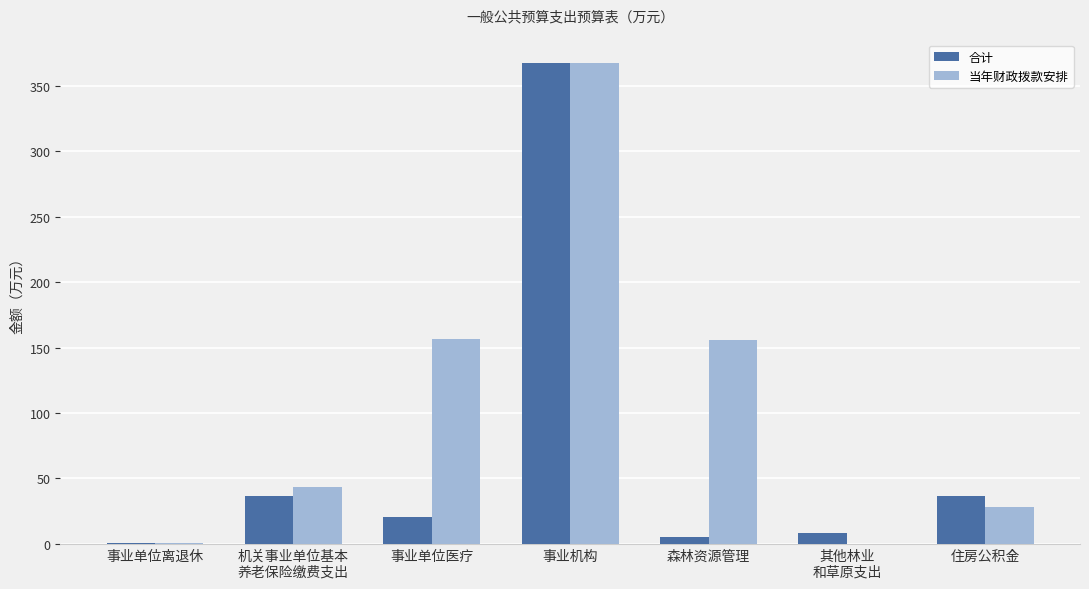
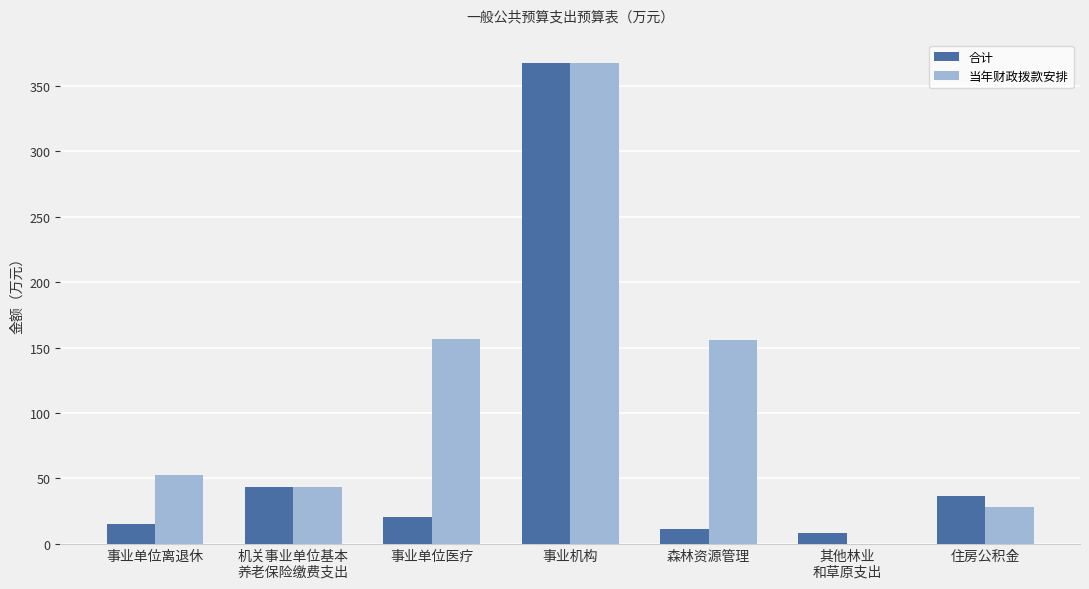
  {
    "合计": {
-     "事业单位离退休": 1,
-     "机关事业单位基本 养老保险缴费支出": 37,
+     "事业单位离退休": 15,
+     "机关事业单位基本 养老保险缴费支出": 44,
      "事业单位医疗": 21,
      "事业机构": 367,
-     "森林资源管理": 5,
+     "森林资源管理": 12,
      "其他林业 和草原支出": 8,
      "住房公积金": 37
    },
    "当年财政拨款安排": {
-     "事业单位离退休": 1,
+     "事业单位离退休": 52,
      "机关事业单位基本 养老保险缴费支出": 44,
      "事业单位医疗": 157,
      "事业机构": 367,
      "森林资源管理": 156,
      "其他林业 和草原支出": 0,
      "住房公积金": 28
    }
  }
